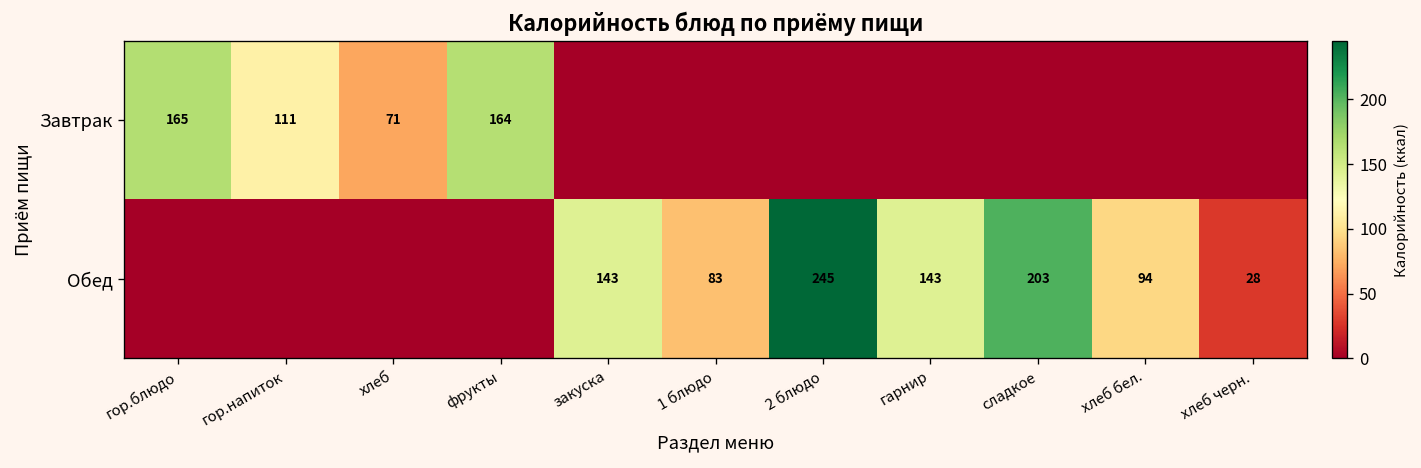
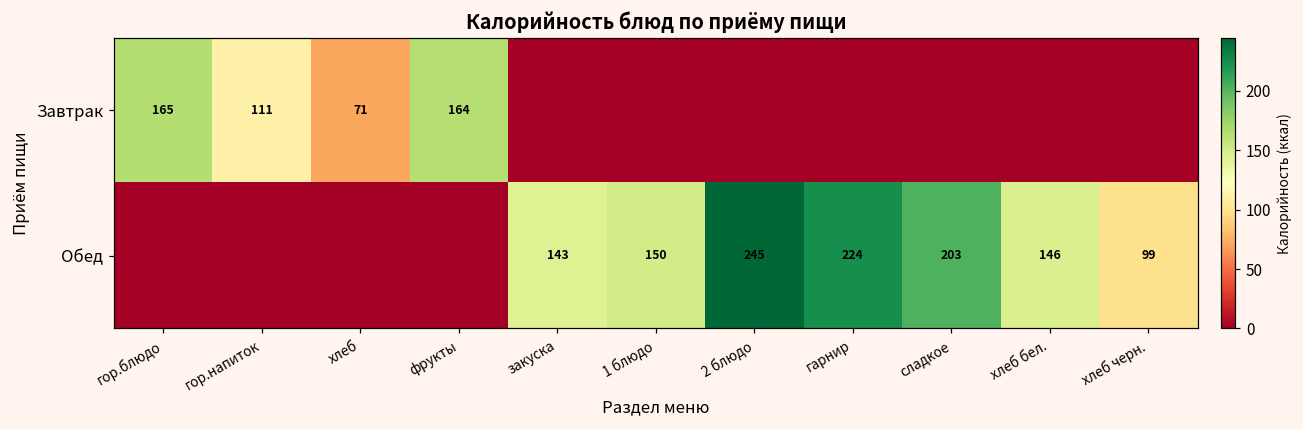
  {
    "Завтрак": {
      "гор.блюдо": 165,
      "гор.напиток": 111,
      "хлеб": 71,
      "фрукты": 164
    },
    "Обед": {
      "закуска": 143,
-     "1 блюдо": 83,
+     "1 блюдо": 150,
      "2 блюдо": 245,
-     "гарнир": 143,
+     "гарнир": 224,
      "сладкое": 203,
-     "хлеб бел.": 94,
-     "хлеб черн.": 28
+     "хлеб бел.": 146,
+     "хлеб черн.": 99
    }
  }
